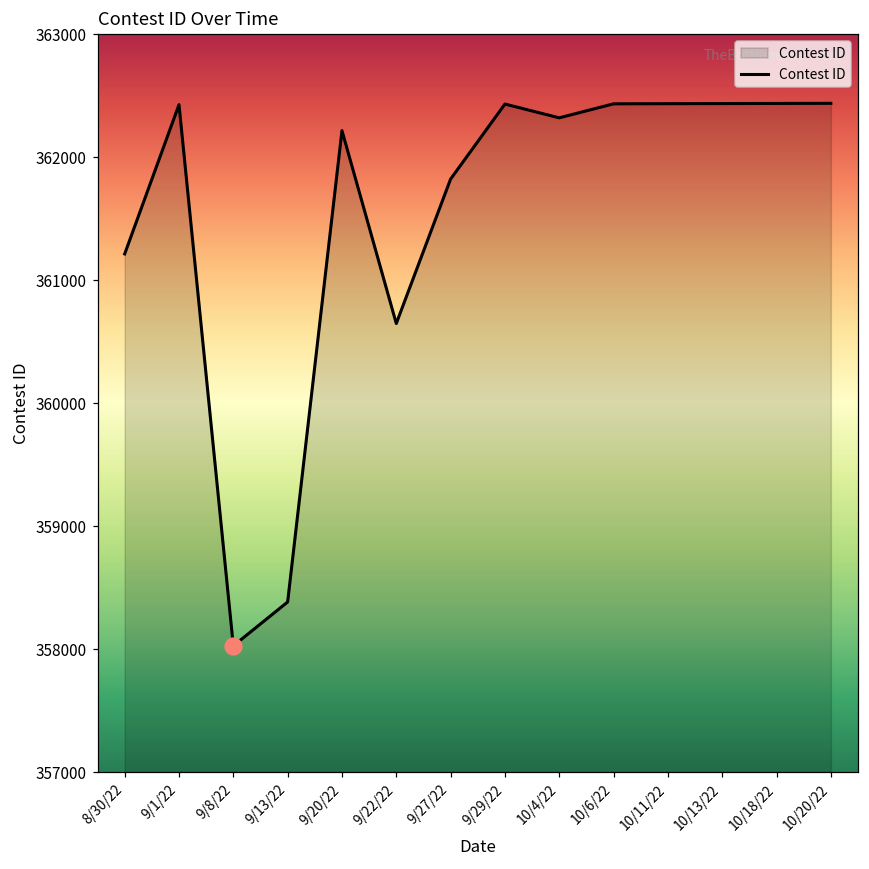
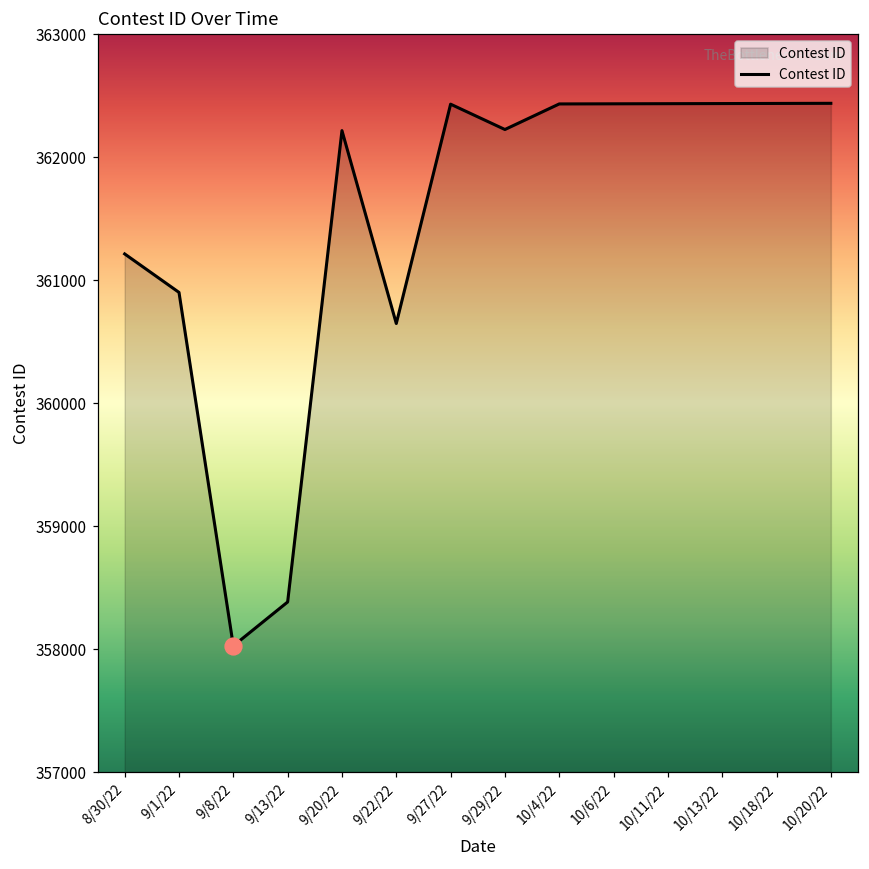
  {
    "Contest ID": {
      "8/30/22": 361220,
-     "9/1/22": 362430,
+     "9/1/22": 360900,
      "9/13/22": 358380,
      "9/20/22": 362220,
      "9/22/22": 360650,
-     "9/27/22": 361820,
-     "9/29/22": 362430,
-     "10/4/22": 362320,
+     "9/27/22": 362430,
+     "9/29/22": 362230,
+     "10/4/22": 362440,
      "10/6/22": 362440,
      "10/11/22": 362440,
      "10/13/22": 362440,
      "10/18/22": 362440,
      "10/20/22": 362440
    }
  }
